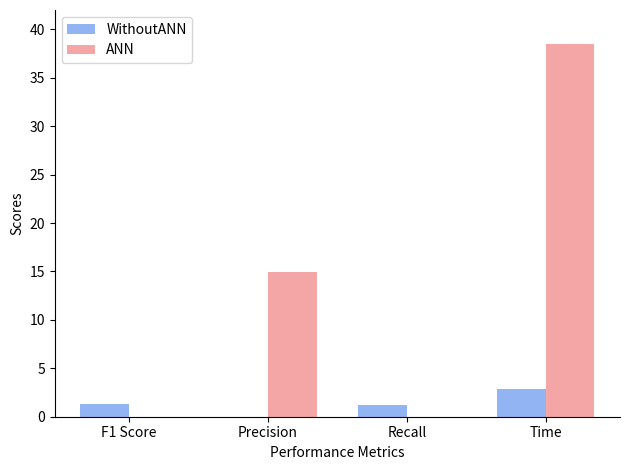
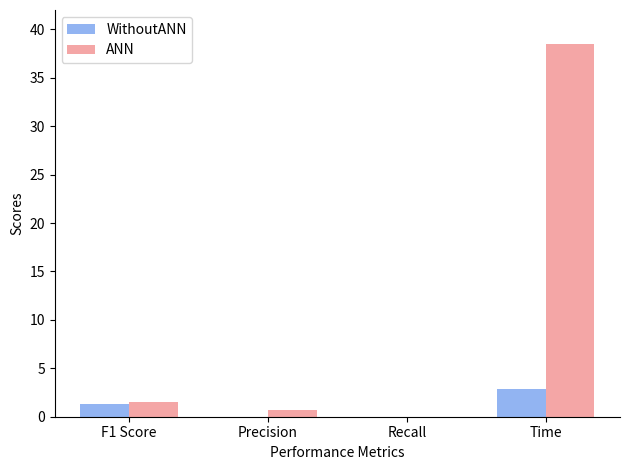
  {
    "WithoutANN": {
      "F1 Score": 1,
      "Precision": 0,
-     "Recall": 1,
+     "Recall": 0,
      "Time": 3
    },
    "ANN": {
-     "F1 Score": 0,
-     "Precision": 15,
+     "F1 Score": 2,
+     "Precision": 1,
      "Recall": 0,
      "Time": 39
    }
  }
